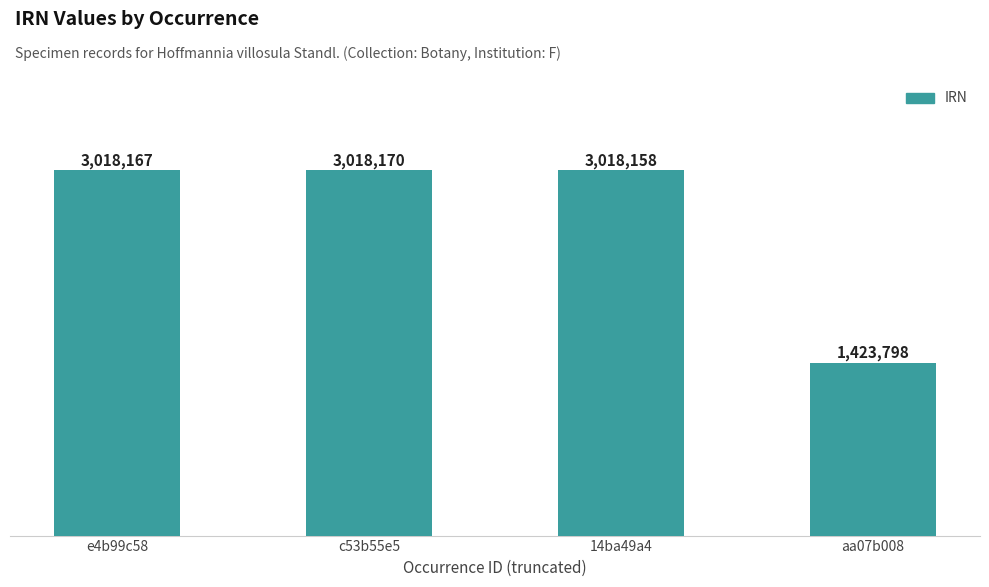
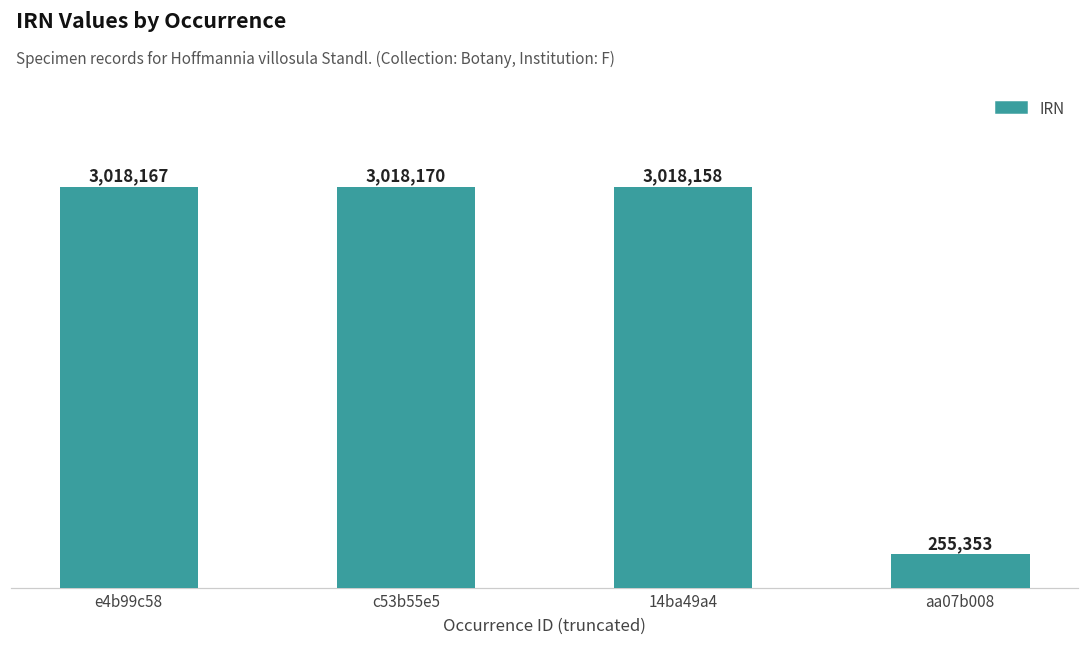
  {
    "e4b99c58": "3,018,167",
    "c53b55e5": "3,018,170",
    "14ba49a4": "3,018,158",
-   "aa07b008": "1,423,798"
+   "aa07b008": "255,353"
  }
